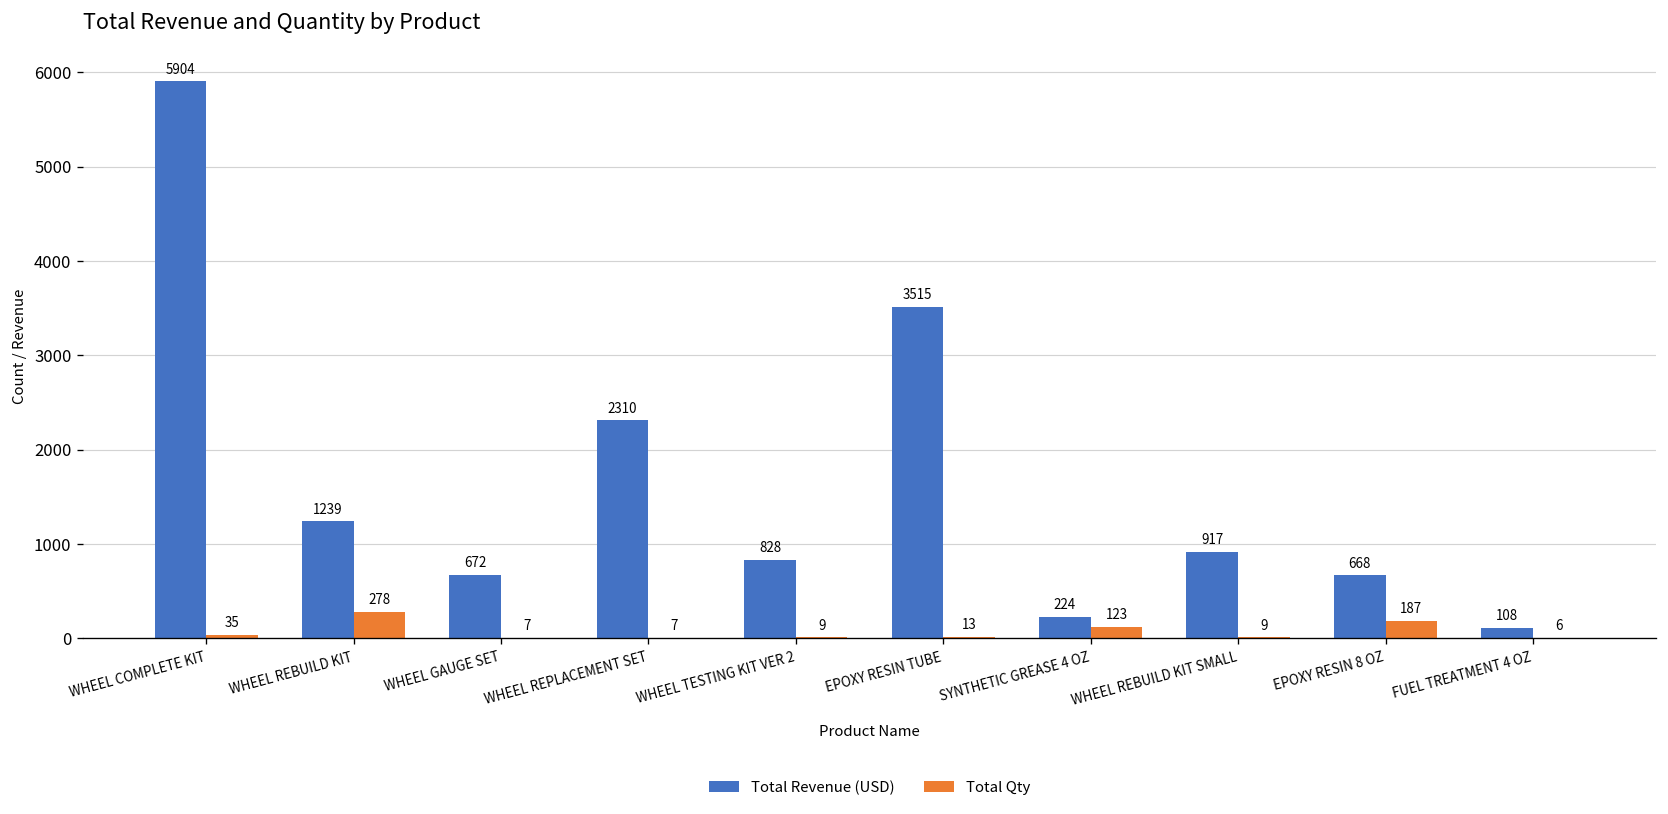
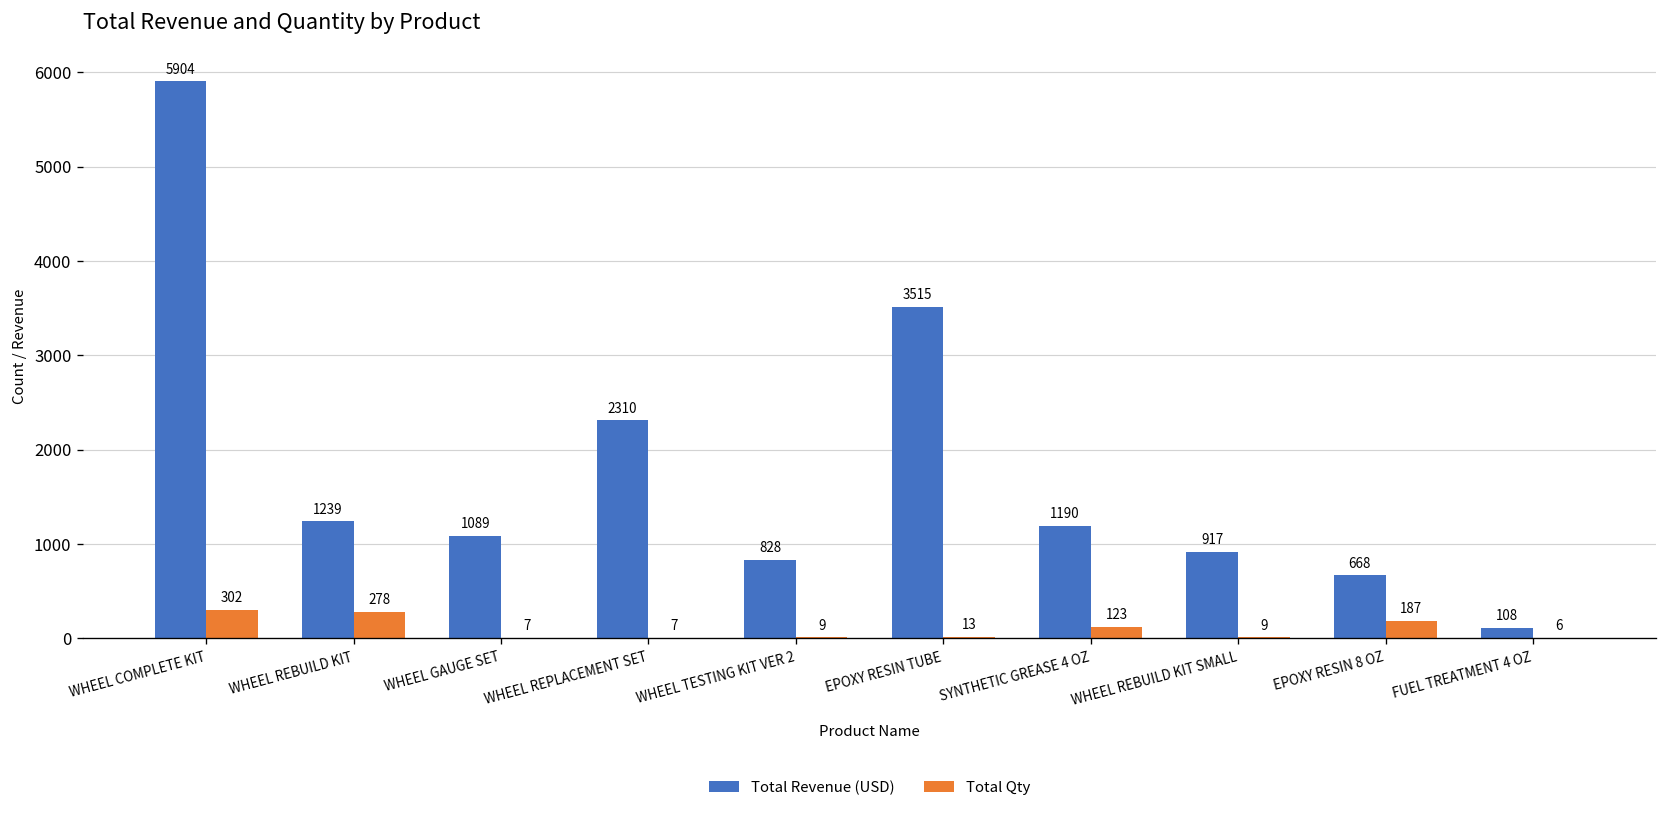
  {
    "Total Revenue (USD)": {
      "WHEEL COMPLETE KIT": 5904,
      "WHEEL REBUILD KIT": 1239,
-     "WHEEL GAUGE SET": 672,
+     "WHEEL GAUGE SET": 1089,
      "WHEEL REPLACEMENT SET": 2310,
      "WHEEL TESTING KIT VER 2": 828,
      "EPOXY RESIN TUBE": 3515,
-     "SYNTHETIC GREASE 4 OZ": 224,
+     "SYNTHETIC GREASE 4 OZ": 1190,
      "WHEEL REBUILD KIT SMALL": 917,
      "EPOXY RESIN 8 OZ": 668,
      "FUEL TREATMENT 4 OZ": 108
    },
    "Total Qty": {
-     "WHEEL COMPLETE KIT": 35,
+     "WHEEL COMPLETE KIT": 302,
      "WHEEL REBUILD KIT": 278,
      "WHEEL GAUGE SET": 7,
      "WHEEL REPLACEMENT SET": 7,
      "WHEEL TESTING KIT VER 2": 9,
      "EPOXY RESIN TUBE": 13,
      "SYNTHETIC GREASE 4 OZ": 123,
      "WHEEL REBUILD KIT SMALL": 9,
      "EPOXY RESIN 8 OZ": 187,
      "FUEL TREATMENT 4 OZ": 6
    }
  }
